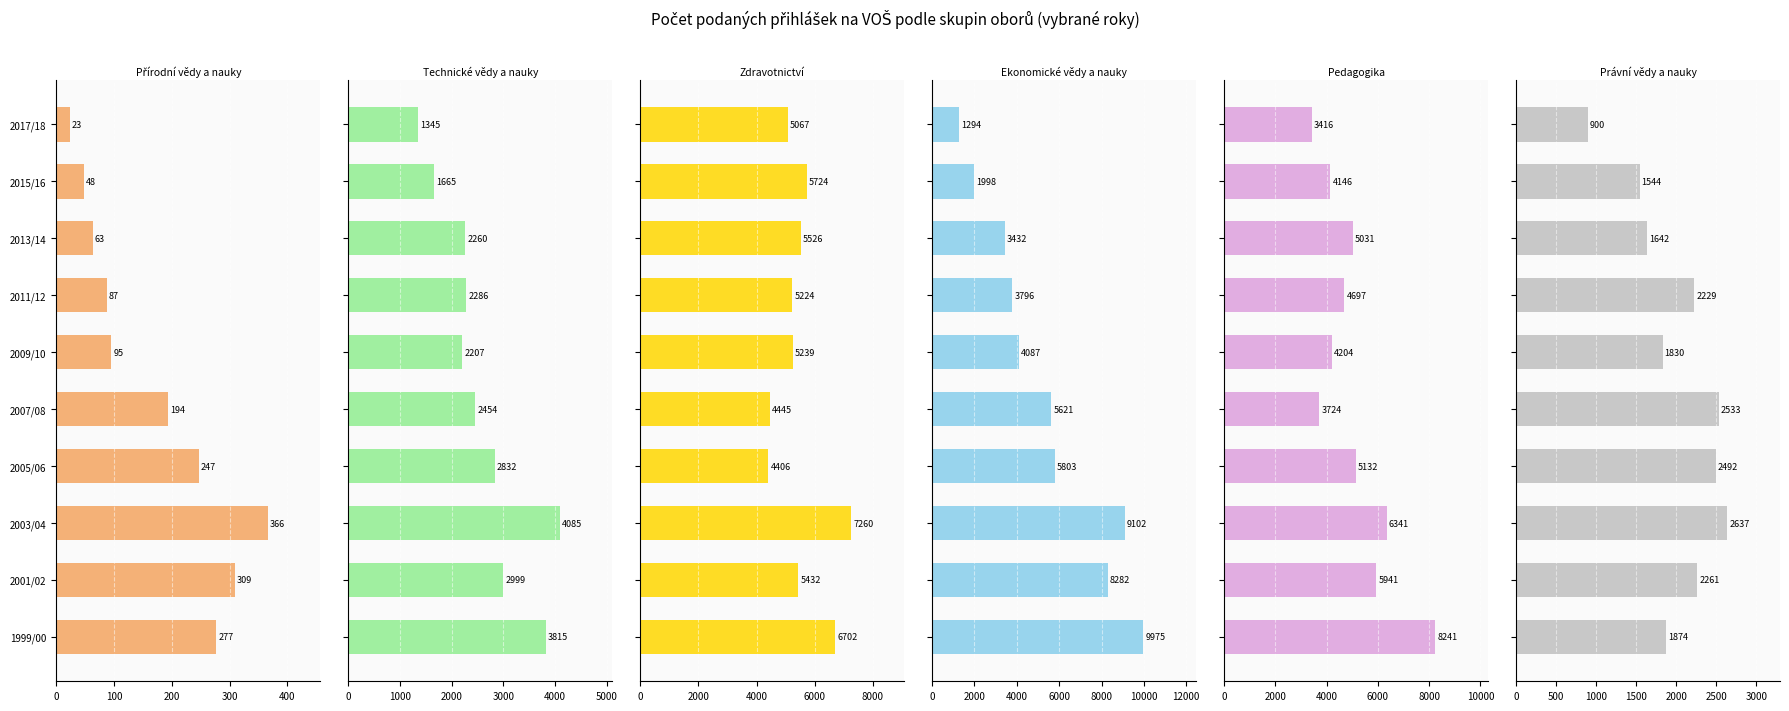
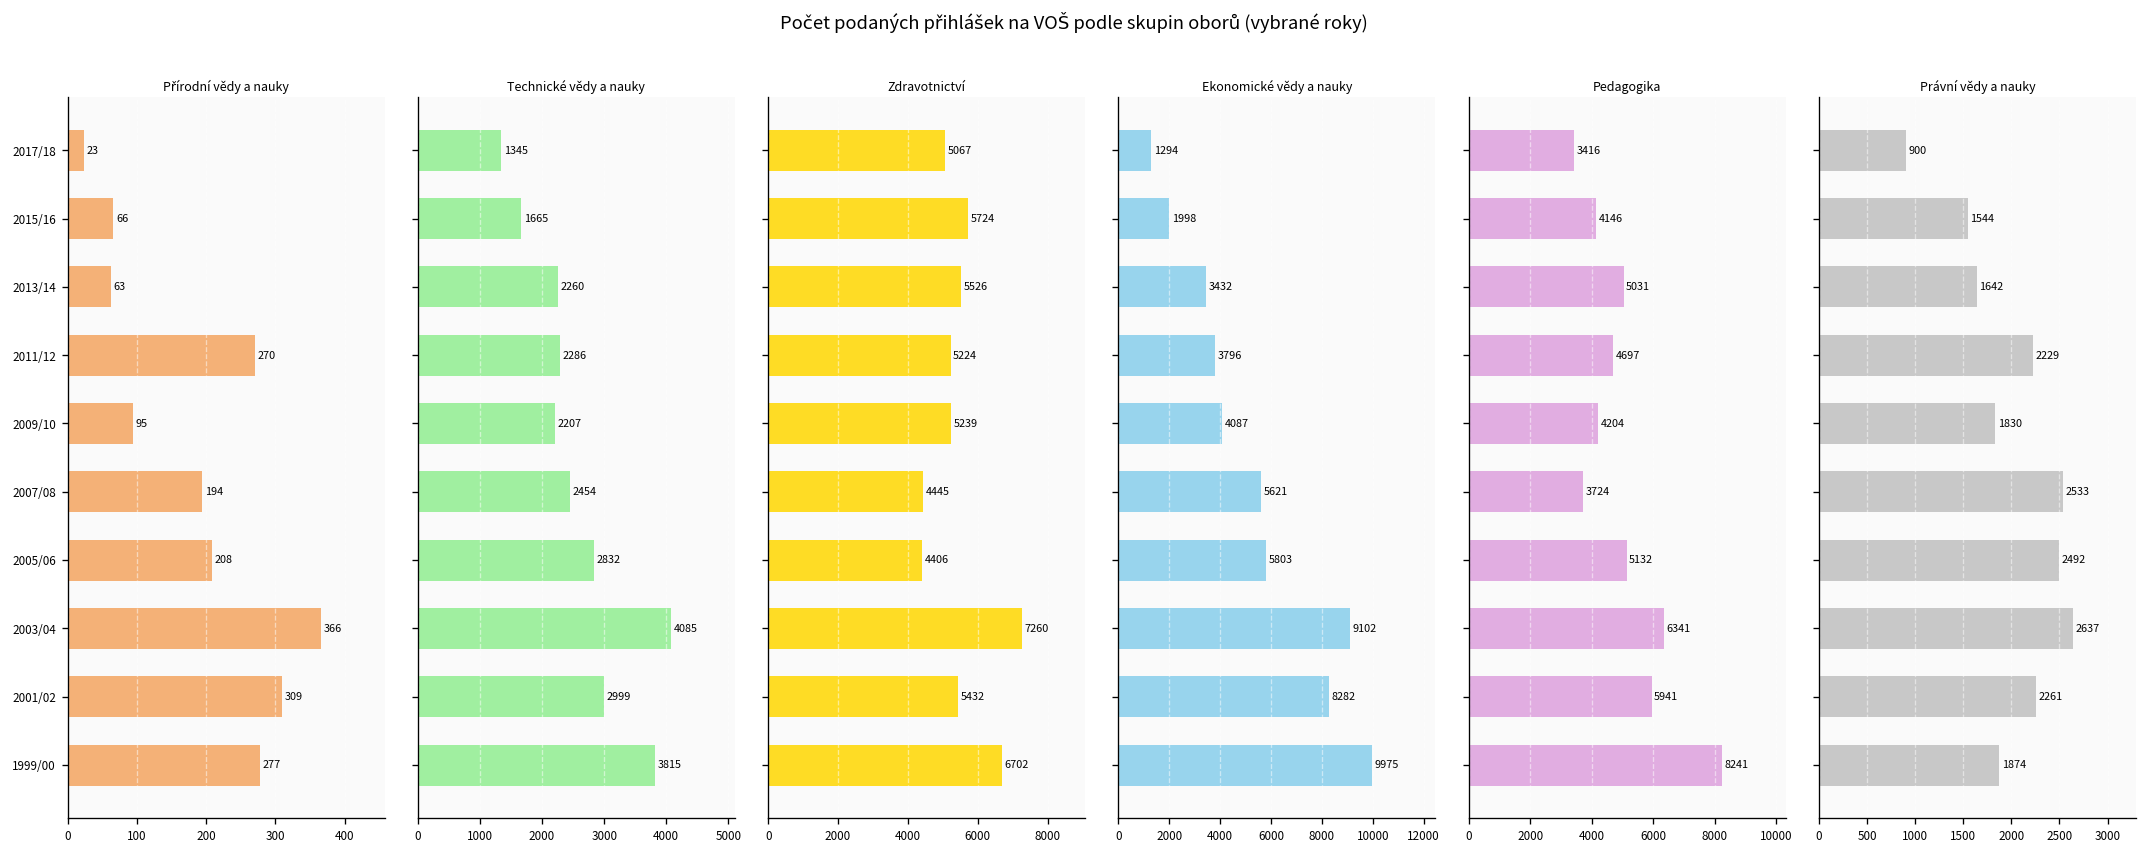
  {
    "Přírodní vědy a nauky": {
      "2017/18": 23,
-     "2015/16": 48,
+     "2015/16": 66,
      "2013/14": 63,
-     "2011/12": 87,
+     "2011/12": 270,
      "2009/10": 95,
      "2007/08": 194,
-     "2005/06": 247,
+     "2005/06": 208,
      "2003/04": 366,
      "2001/02": 309,
      "1999/00": 277
    }
  }
